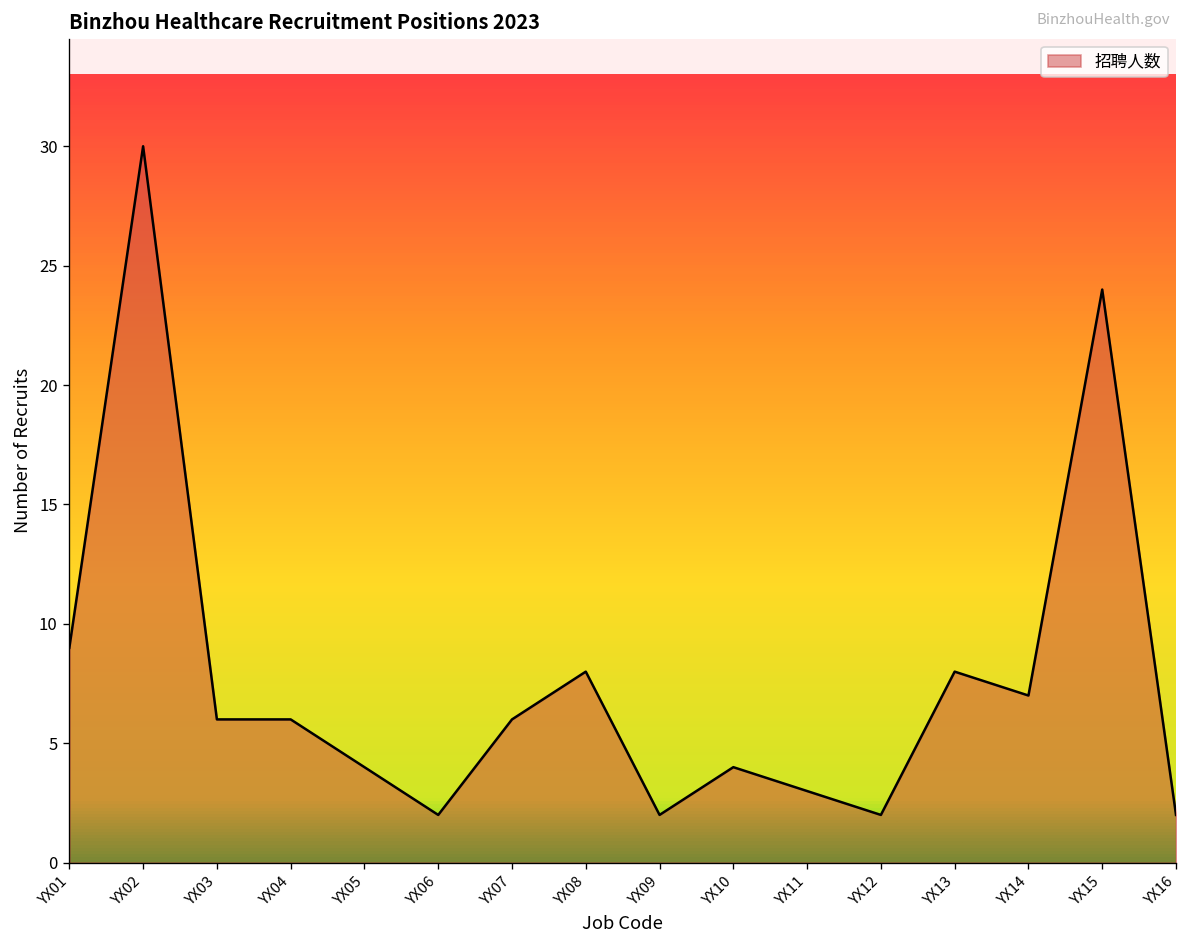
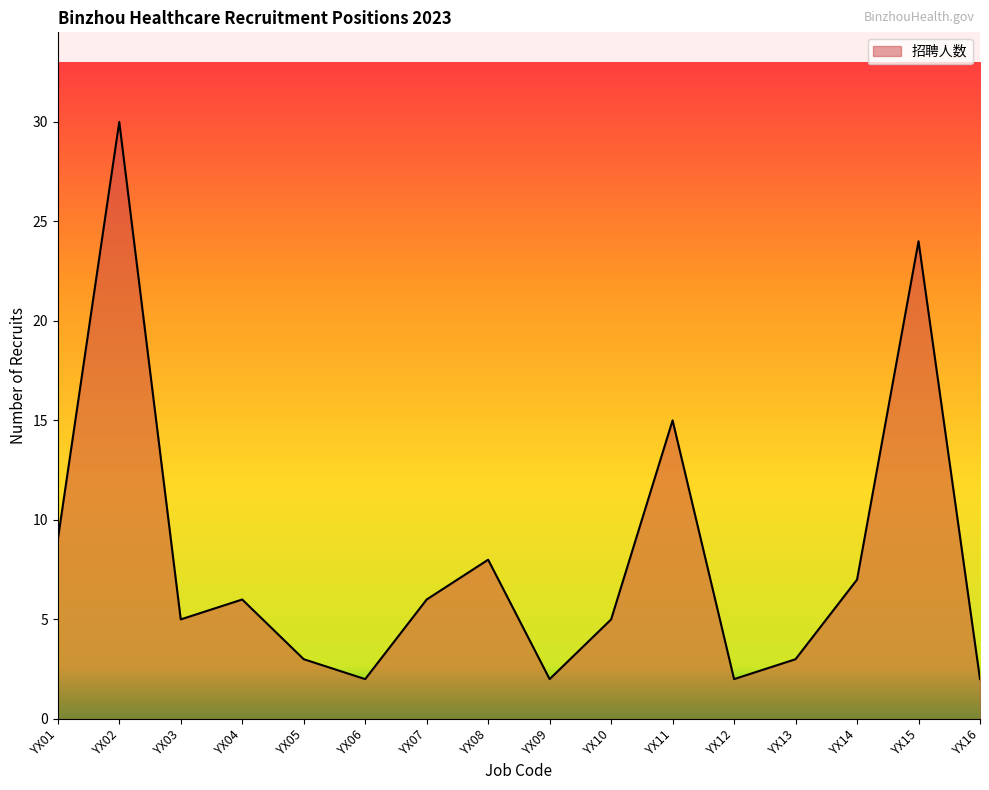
  {
    "YX01": 9,
    "YX02": 30,
-   "YX03": 6,
+   "YX03": 5,
    "YX04": 6,
-   "YX05": 4,
+   "YX05": 3,
    "YX06": 2,
    "YX07": 6,
    "YX08": 8,
    "YX09": 2,
-   "YX10": 4,
-   "YX11": 3,
+   "YX10": 5,
+   "YX11": 15,
    "YX12": 2,
-   "YX13": 8,
+   "YX13": 3,
    "YX14": 7,
    "YX15": 24,
    "YX16": 2
  }
